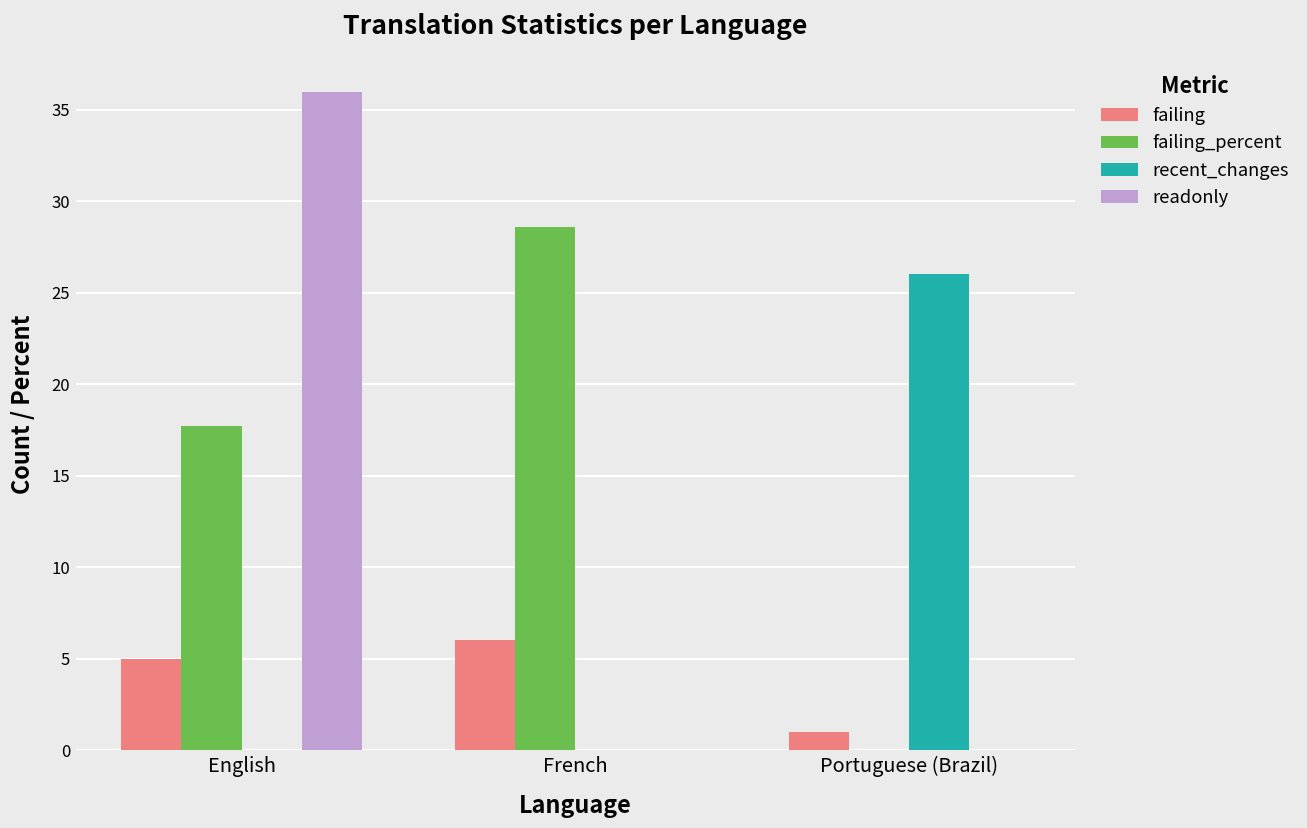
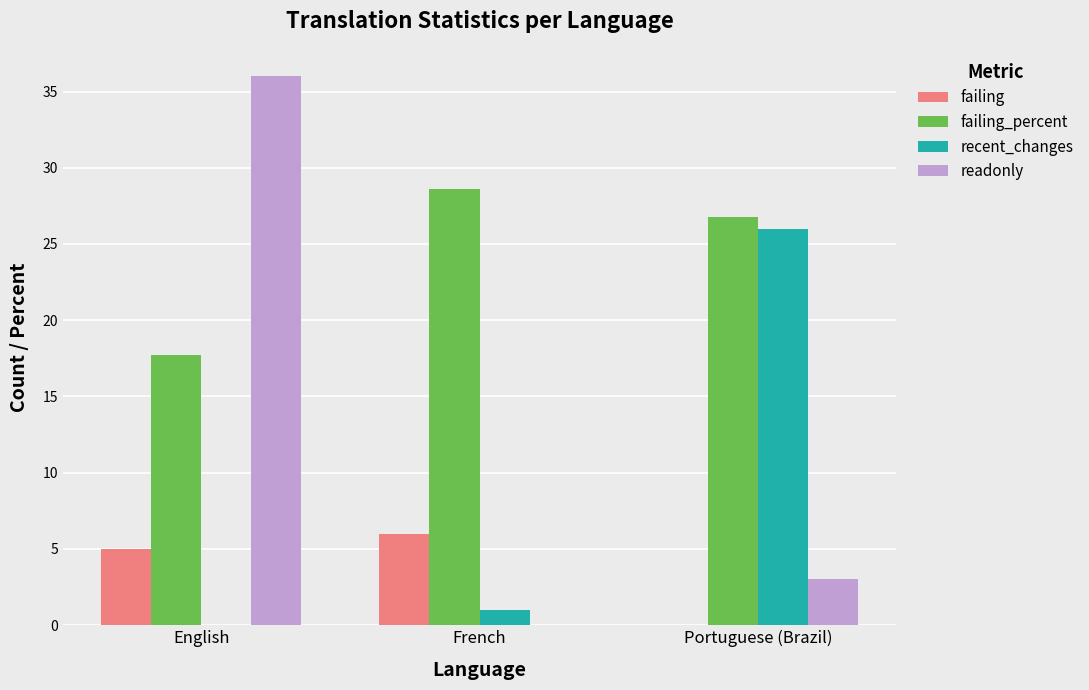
  {
    "failing": {
      "English": 5,
      "French": 6,
-     "Portuguese (Brazil)": 1
+     "Portuguese (Brazil)": 0
    },
    "failing_percent": {
      "English": 17.7,
      "French": 28.6,
-     "Portuguese (Brazil)": 0.0
+     "Portuguese (Brazil)": 26.8
    },
    "recent_changes": {
      "English": 0,
-     "French": 0,
+     "French": 1,
      "Portuguese (Brazil)": 26
    },
    "readonly": {
      "English": 36,
      "French": 0,
-     "Portuguese (Brazil)": 0
+     "Portuguese (Brazil)": 3
    }
  }
